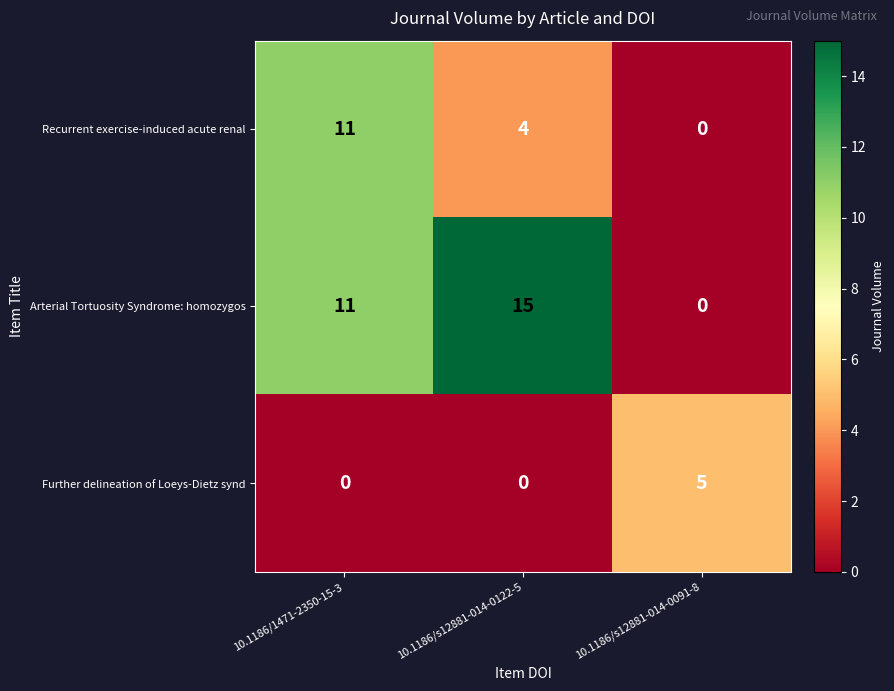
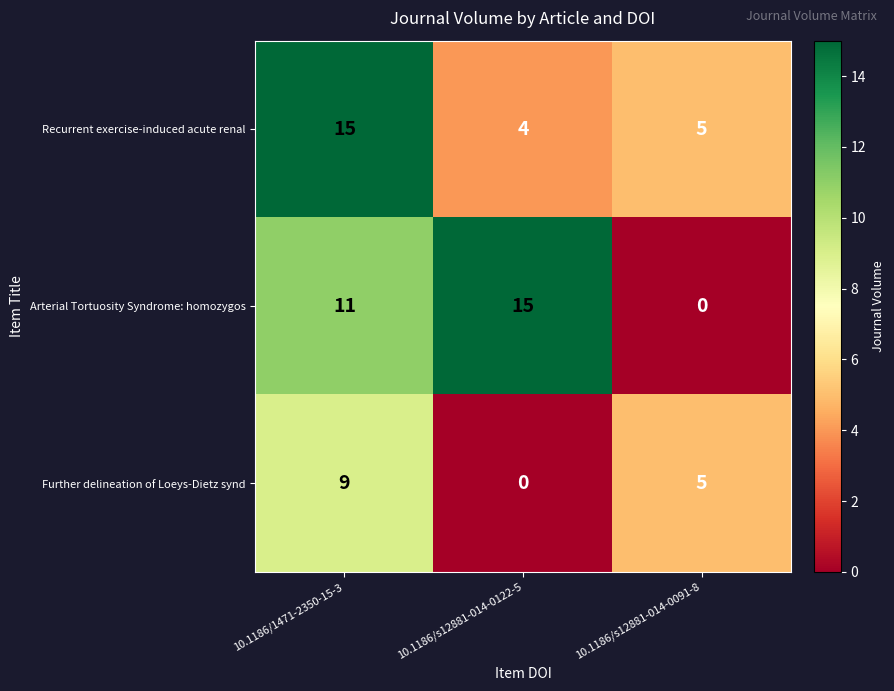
  {
    "Recurrent exercise-induced acute renal": {
-     "10.1186/1471-2350-15-3": 11,
+     "10.1186/1471-2350-15-3": 15,
      "10.1186/s12881-014-0122-5": 4,
-     "10.1186/s12881-014-0091-8": 0
+     "10.1186/s12881-014-0091-8": 5
    },
    "Arterial Tortuosity Syndrome: homozygos": {
      "10.1186/1471-2350-15-3": 11,
      "10.1186/s12881-014-0122-5": 15,
      "10.1186/s12881-014-0091-8": 0
    },
    "Further delineation of Loeys-Dietz synd": {
-     "10.1186/1471-2350-15-3": 0,
+     "10.1186/1471-2350-15-3": 9,
      "10.1186/s12881-014-0122-5": 0,
      "10.1186/s12881-014-0091-8": 5
    }
  }
